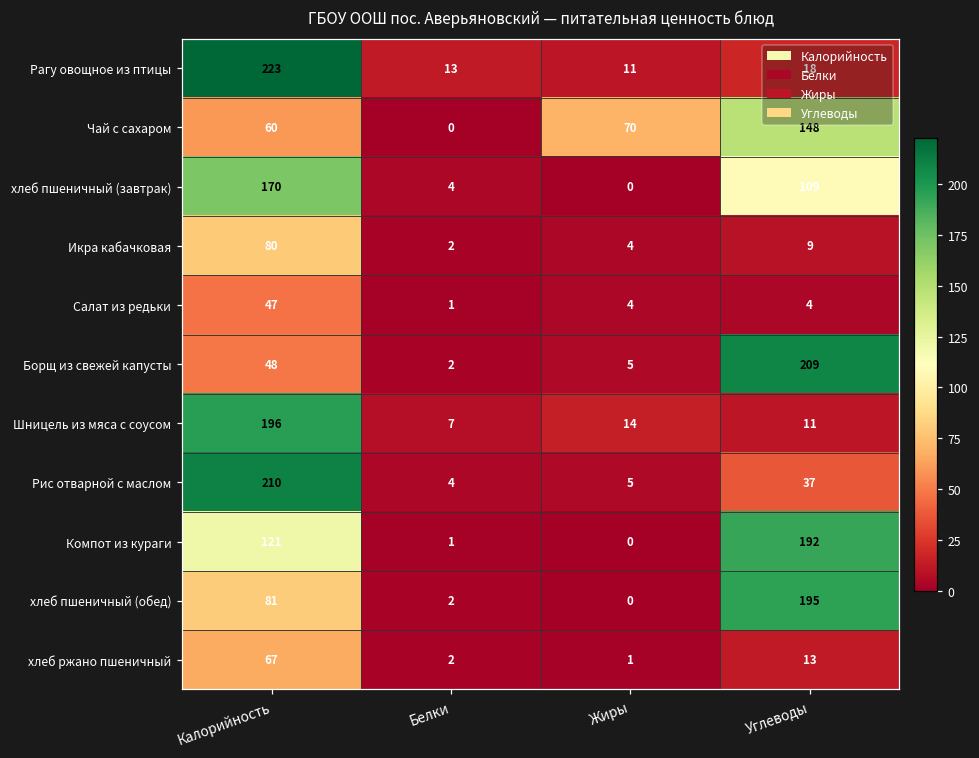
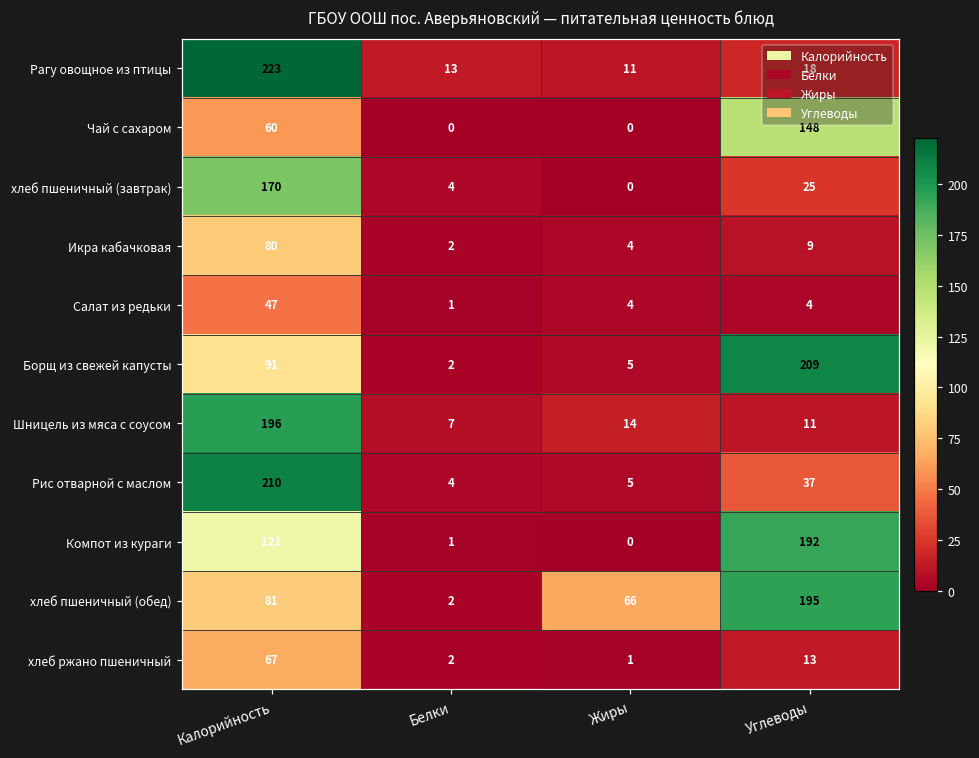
  {
    "Рагу овощное из птицы": {
      "Калорийность": 223,
      "Белки": 13,
      "Жиры": 11
    },
    "Чай с сахаром": {
      "Калорийность": 60,
      "Белки": 0,
-     "Жиры": 70,
+     "Жиры": 0,
      "Углеводы": 148
    },
    "хлеб пшеничный (завтрак)": {
      "Калорийность": 170,
      "Белки": 4,
      "Жиры": 0,
-     "Углеводы": 109
+     "Углеводы": 25
    },
    "Икра кабачковая": {
      "Калорийность": 80,
      "Белки": 2,
      "Жиры": 4,
      "Углеводы": 9
    },
    "Салат из редьки": {
      "Калорийность": 47,
      "Белки": 1,
      "Жиры": 4,
      "Углеводы": 4
    },
    "Борщ из свежей капусты": {
-     "Калорийность": 48,
+     "Калорийность": 91,
      "Белки": 2,
      "Жиры": 5,
      "Углеводы": 209
    },
    "Шницель из мяса с соусом": {
      "Калорийность": 196,
      "Белки": 7,
      "Жиры": 14,
      "Углеводы": 11
    },
    "Рис отварной с маслом": {
      "Калорийность": 210,
      "Белки": 4,
      "Жиры": 5,
      "Углеводы": 37
    },
    "Компот из кураги": {
      "Калорийность": 121,
      "Белки": 1,
      "Жиры": 0,
      "Углеводы": 192
    },
    "хлеб пшеничный (обед)": {
      "Калорийность": 81,
      "Белки": 2,
-     "Жиры": 0,
+     "Жиры": 66,
      "Углеводы": 195
    },
    "хлеб ржано пшеничный": {
      "Калорийность": 67,
      "Белки": 2,
      "Жиры": 1,
      "Углеводы": 13
    }
  }
